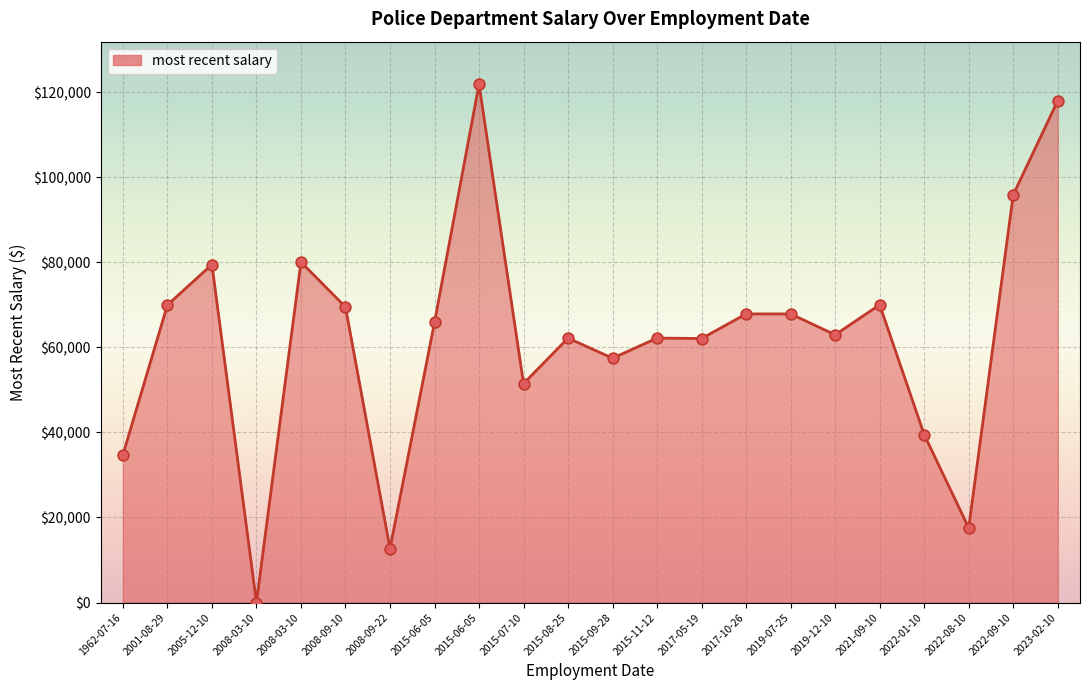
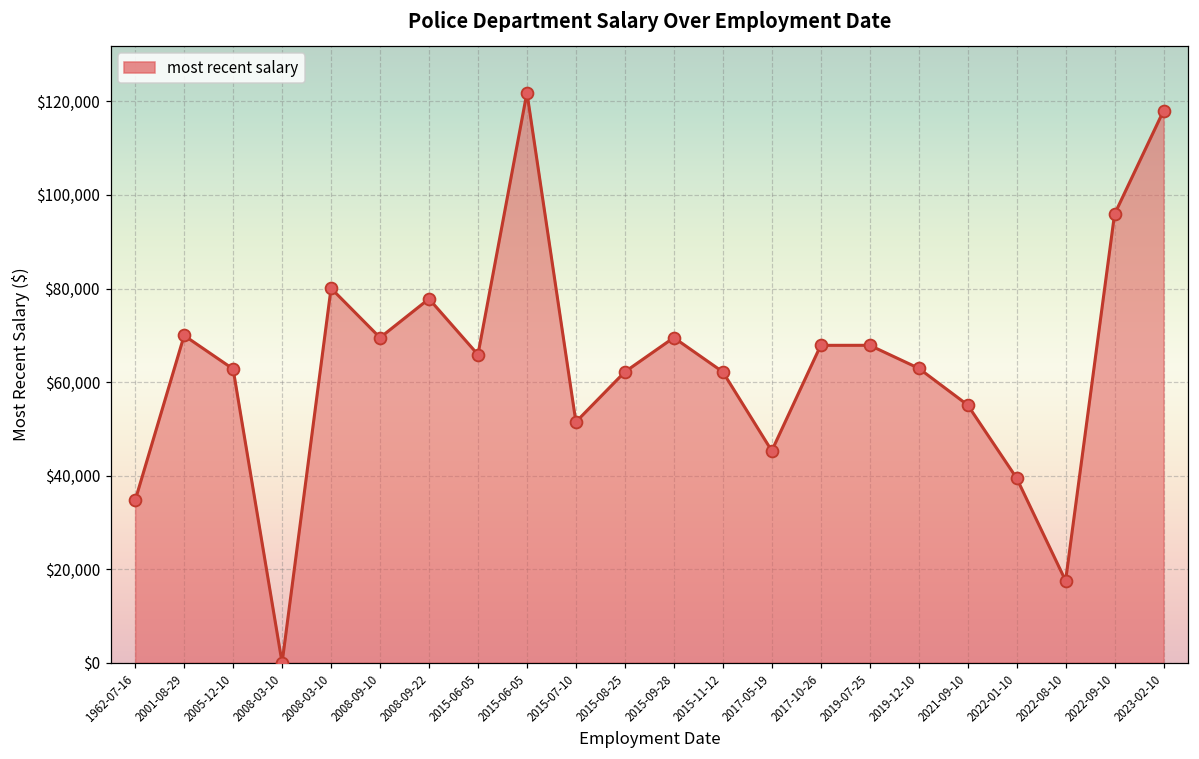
  {
    "1962-07-16": "$35,000",
    "2001-08-29": "$70,000",
-   "2005-12-10": "$79,000",
+   "2005-12-10": "$63,000",
    "2008-09-10": "$69,000",
-   "2008-09-22": "$13,000",
+   "2008-09-22": "$78,000",
    "2015-07-10": "$51,000",
    "2015-08-25": "$62,000",
-   "2015-09-28": "$57,000",
+   "2015-09-28": "$70,000",
    "2015-11-12": "$62,000",
-   "2017-05-19": "$62,000",
+   "2017-05-19": "$45,000",
    "2017-10-26": "$68,000",
    "2019-07-25": "$68,000",
    "2019-12-10": "$63,000",
-   "2021-09-10": "$70,000",
+   "2021-09-10": "$55,000",
    "2022-01-10": "$39,000",
    "2022-08-10": "$18,000",
    "2022-09-10": "$96,000",
    "2023-02-10": "$118,000"
  }
